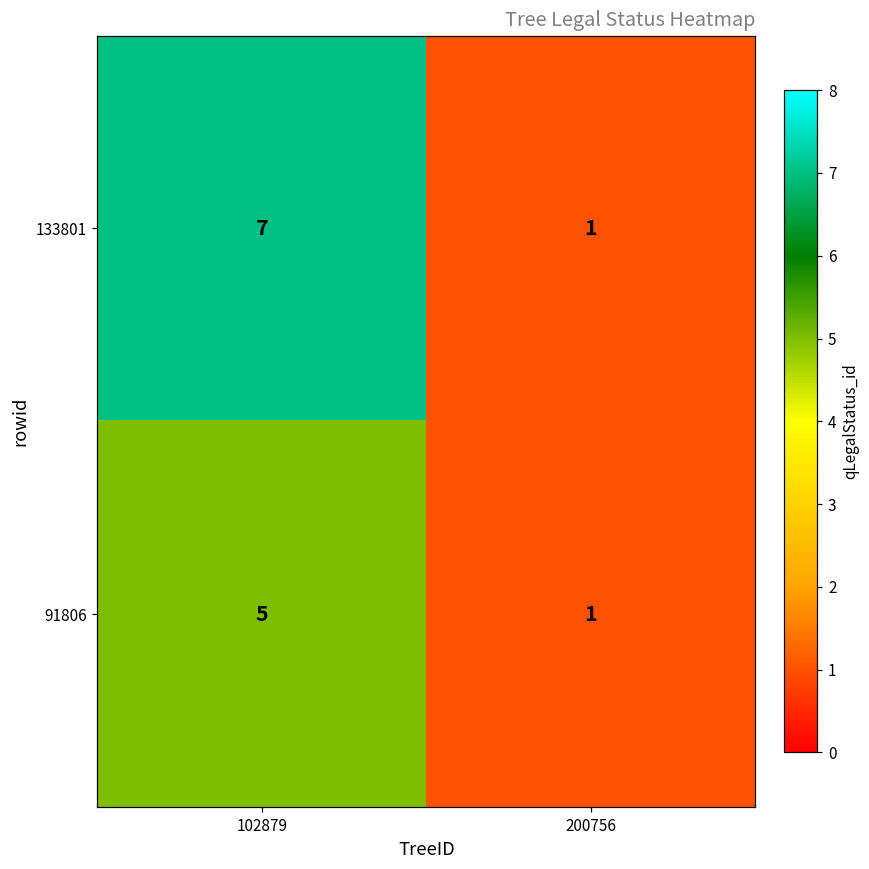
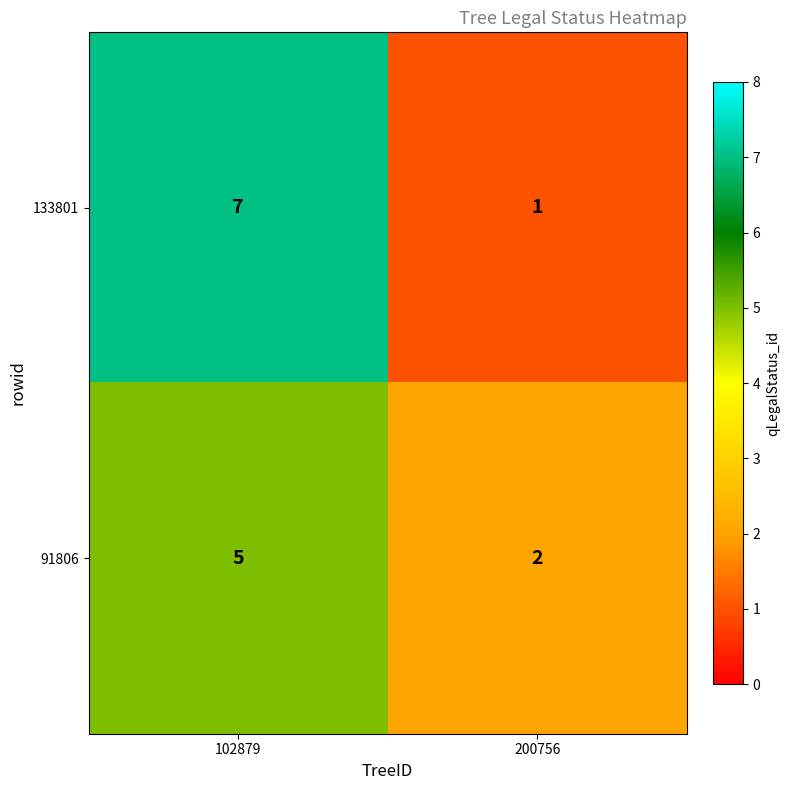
  {
    "133801": {
      "102879": 7,
      "200756": 1
    },
    "91806": {
      "102879": 5,
-     "200756": 1
+     "200756": 2
    }
  }
